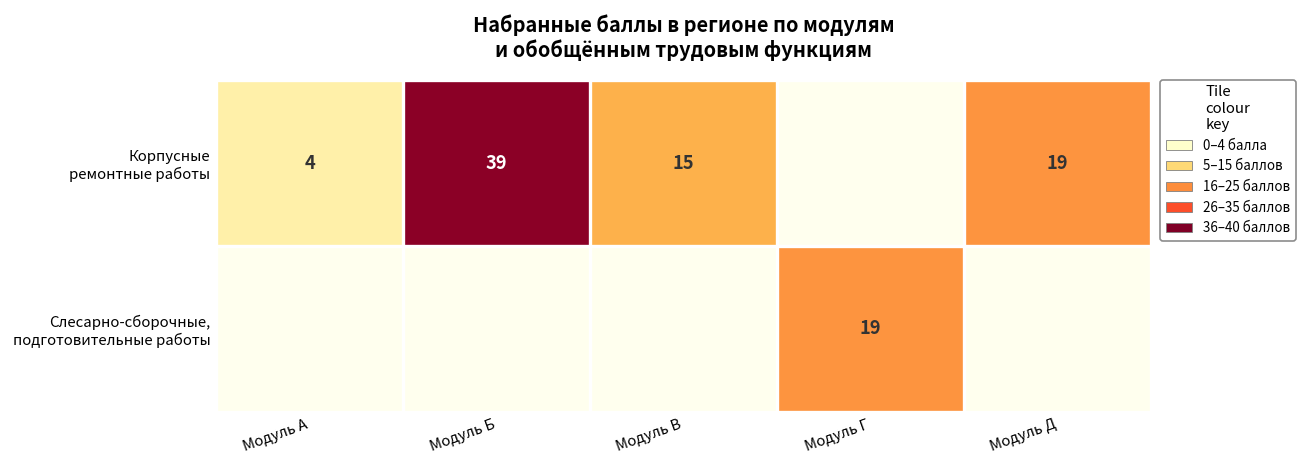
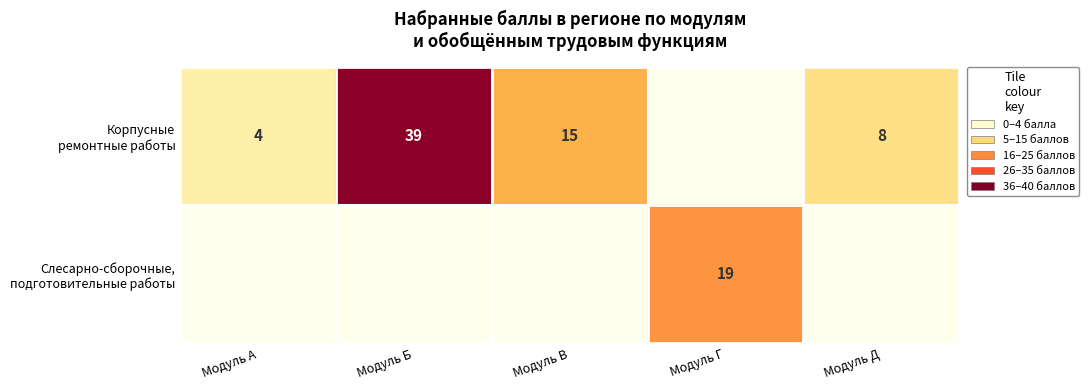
  {
    "Корпусные ремонтные работы": {
      "Модуль А": 4,
      "Модуль Б": 39,
      "Модуль В": 15,
-     "Модуль Д": 19
+     "Модуль Д": 8
    },
    "Слесарно-сборочные, подготовительные работы": {
      "Модуль Г": 19
    }
  }
